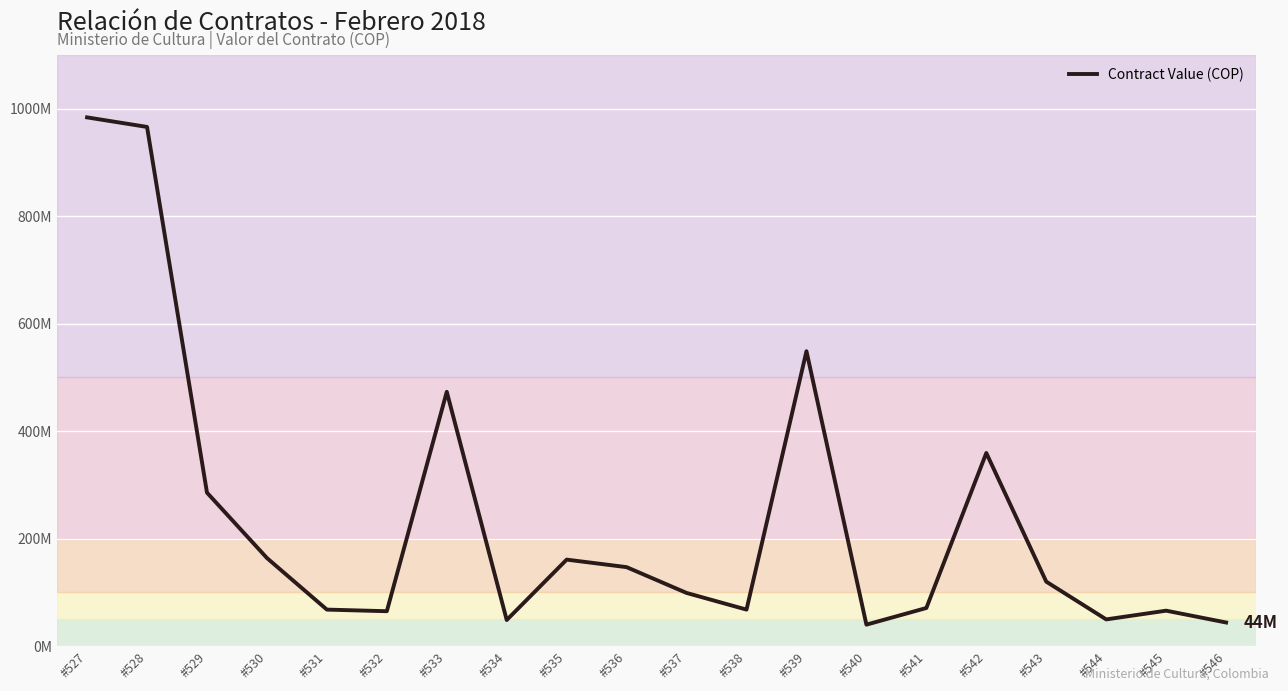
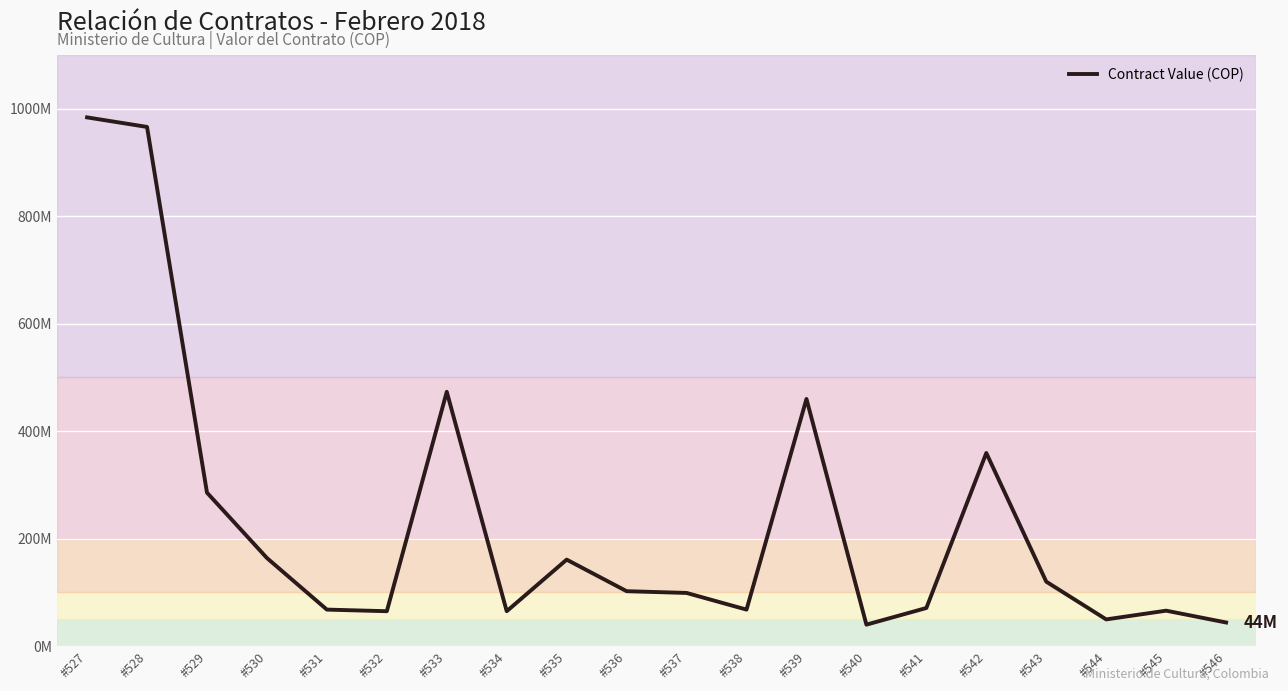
  {
    "#527": 980000000,
    "#528": 970000000,
    "#529": 290000000,
    "#530": 160000000,
    "#531": 70000000,
    "#532": 70000000,
    "#533": 470000000,
-   "#534": 50000000,
+   "#534": 70000000,
    "#535": 160000000,
-   "#536": 150000000,
+   "#536": 100000000,
    "#537": 100000000,
    "#538": 70000000,
-   "#539": 550000000,
+   "#539": 460000000,
    "#540": 40000000,
    "#541": 70000000,
    "#542": 360000000,
    "#543": 120000000,
    "#544": 50000000,
    "#545": 70000000
  }
